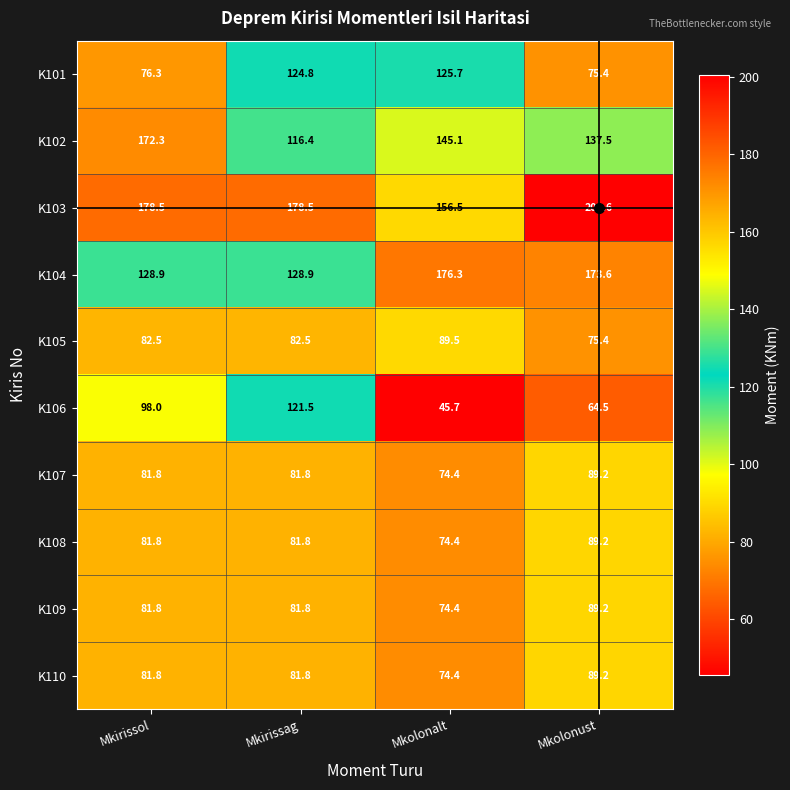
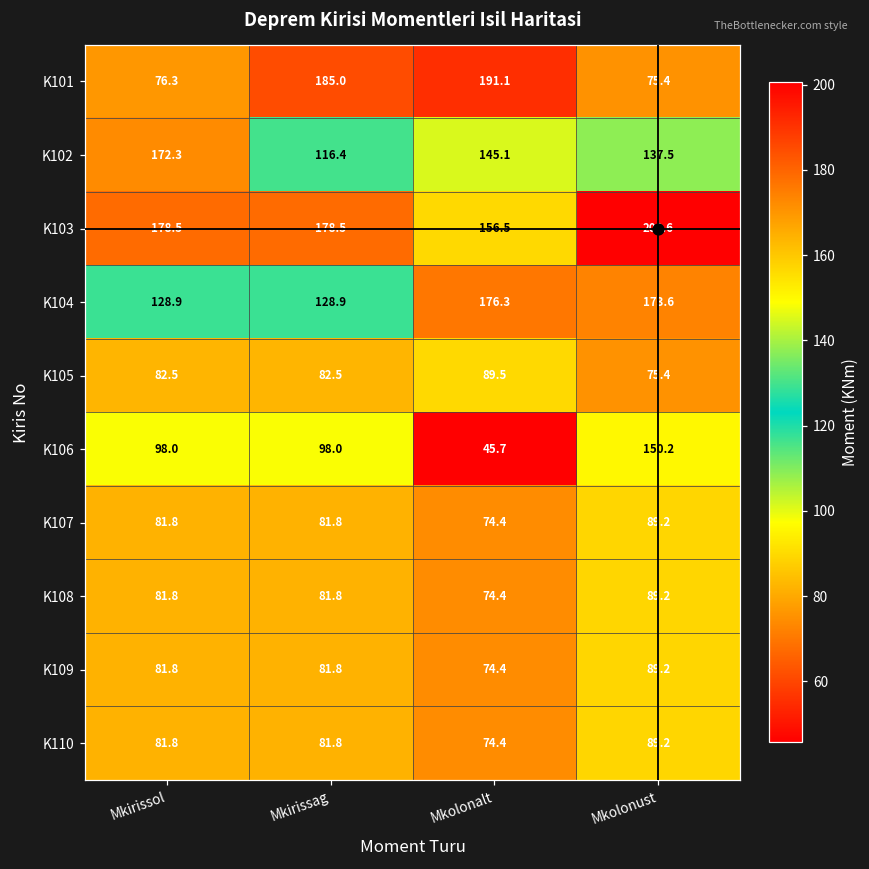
  {
    "K101": {
      "Mkirissol": 76.3,
-     "Mkirissag": 124.8,
-     "Mkolonalt": 125.7,
+     "Mkirissag": 185.0,
+     "Mkolonalt": 191.1,
      "Mkolonust": 75.4
    },
    "K102": {
      "Mkirissol": 172.3,
      "Mkirissag": 116.4,
      "Mkolonalt": 145.1,
      "Mkolonust": 137.5
    },
    "K103": {
      "Mkirissol": 178.5,
      "Mkirissag": 178.5,
      "Mkolonalt": 156.5
    },
    "K104": {
      "Mkirissol": 128.9,
      "Mkirissag": 128.9,
      "Mkolonalt": 176.3,
      "Mkolonust": 173.6
    },
    "K105": {
      "Mkirissol": 82.5,
      "Mkirissag": 82.5,
      "Mkolonalt": 89.5,
      "Mkolonust": 75.4
    },
    "K106": {
      "Mkirissol": 98.0,
-     "Mkirissag": 121.5,
+     "Mkirissag": 98.0,
      "Mkolonalt": 45.7,
-     "Mkolonust": 64.5
+     "Mkolonust": 150.2
    },
    "K107": {
      "Mkirissol": 81.8,
      "Mkirissag": 81.8,
      "Mkolonalt": 74.4,
      "Mkolonust": 89.2
    },
    "K108": {
      "Mkirissol": 81.8,
      "Mkirissag": 81.8,
      "Mkolonalt": 74.4,
      "Mkolonust": 89.2
    },
    "K109": {
      "Mkirissol": 81.8,
      "Mkirissag": 81.8,
      "Mkolonalt": 74.4,
      "Mkolonust": 89.2
    },
    "K110": {
      "Mkirissol": 81.8,
      "Mkirissag": 81.8,
      "Mkolonalt": 74.4,
      "Mkolonust": 89.2
    }
  }
